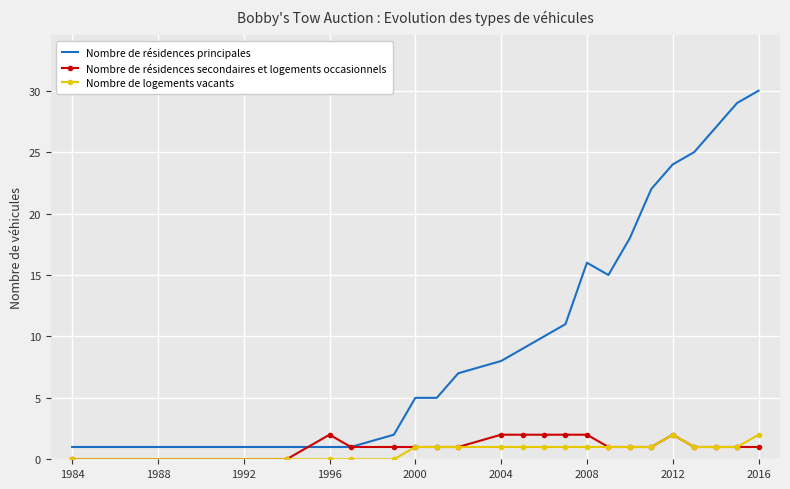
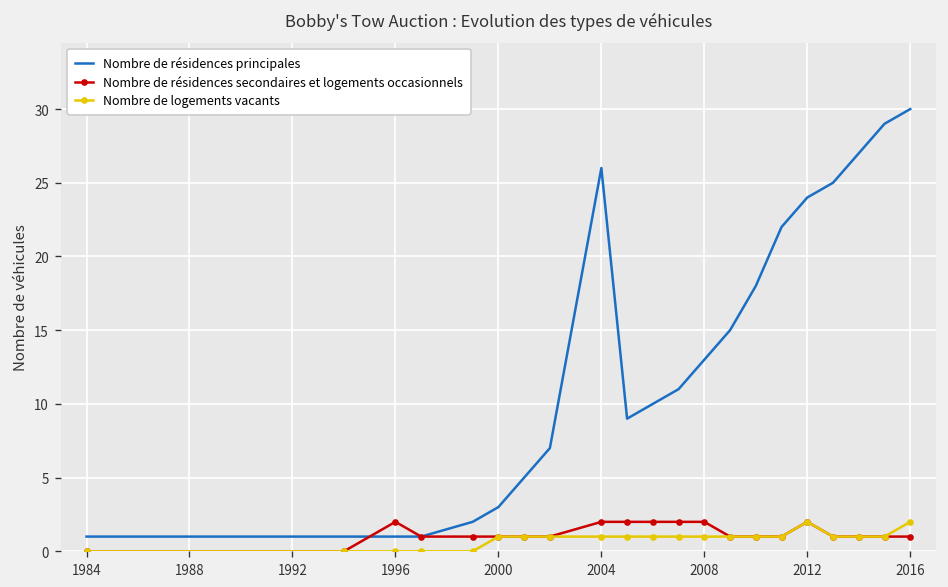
  {
    "Nombre de résidences principales": {
      "1984": 1,
      "1996": 1,
-     "2000": 5,
-     "2004": 8,
-     "2008": 16,
+     "2000": 3,
+     "2004": 26,
+     "2008": 13,
      "2012": 24,
      "2016": 30
    },
    "Nombre de résidences secondaires et logements occasionnels": {
      "1996": 2,
      "2004": 2,
      "2008": 2,
      "2016": 1
    },
    "Nombre de logements vacants": {
      "1996": 0,
      "2004": 1,
      "2008": 1,
      "2016": 2
    }
  }
